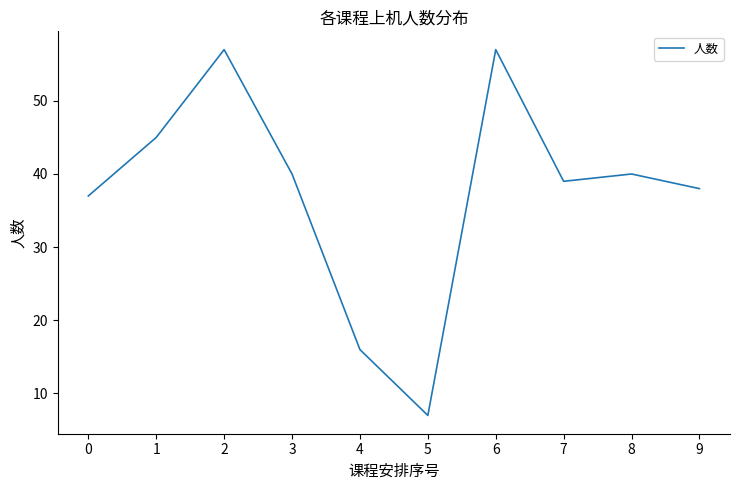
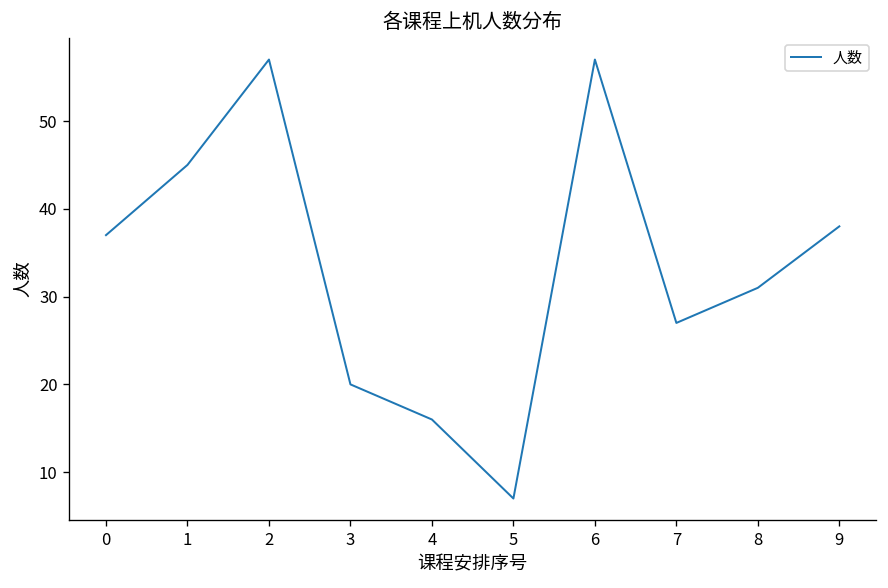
  {
    "0": 37,
    "1": 45,
    "2": 57,
-   "3": 40,
+   "3": 20,
    "4": 16,
    "5": 7,
    "6": 57,
-   "7": 39,
-   "8": 40,
+   "7": 27,
+   "8": 31,
    "9": 38
  }
